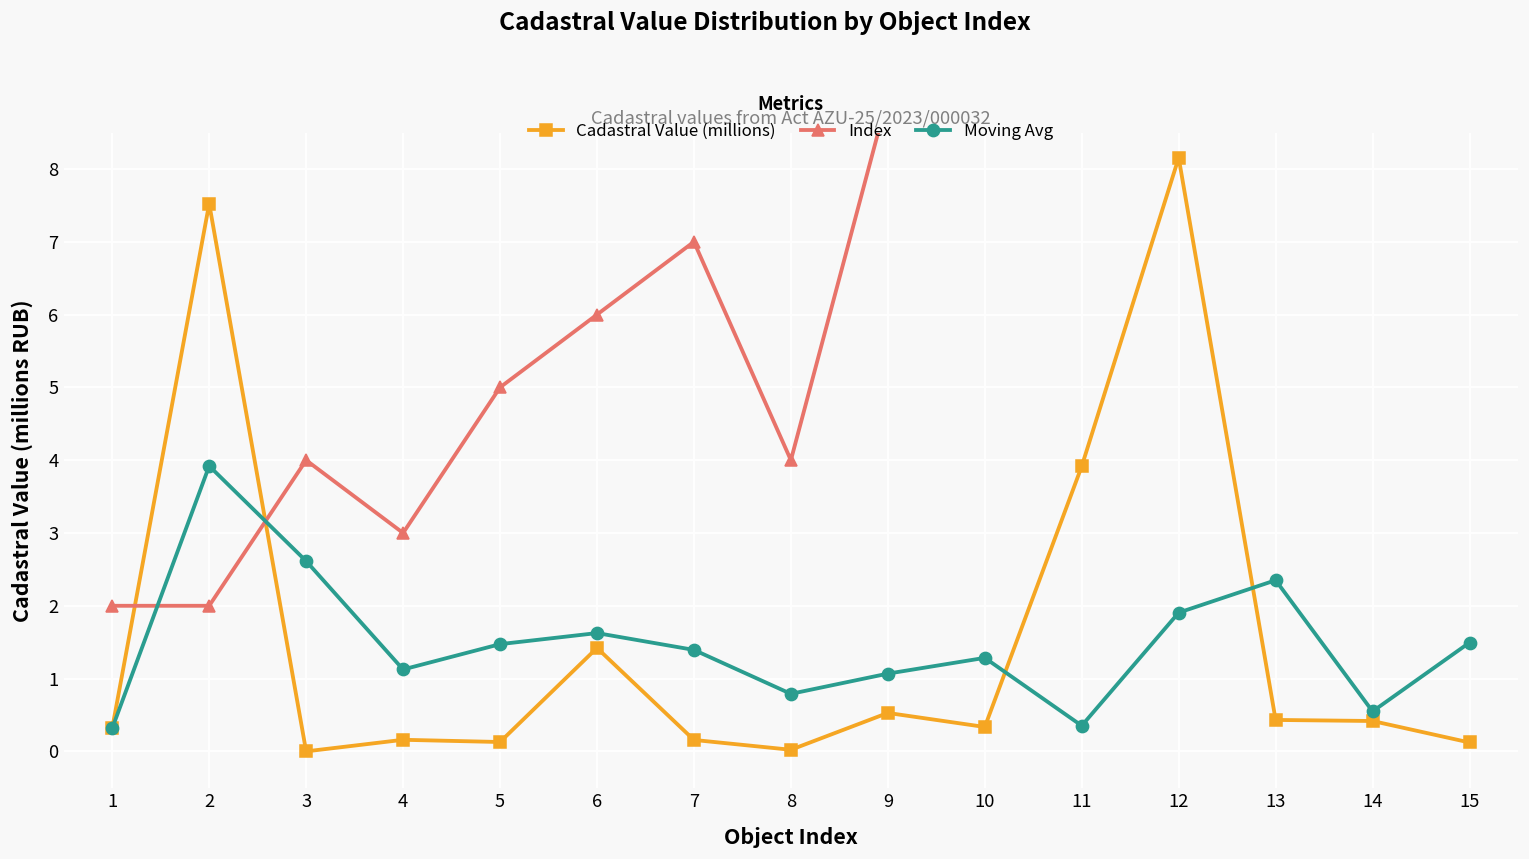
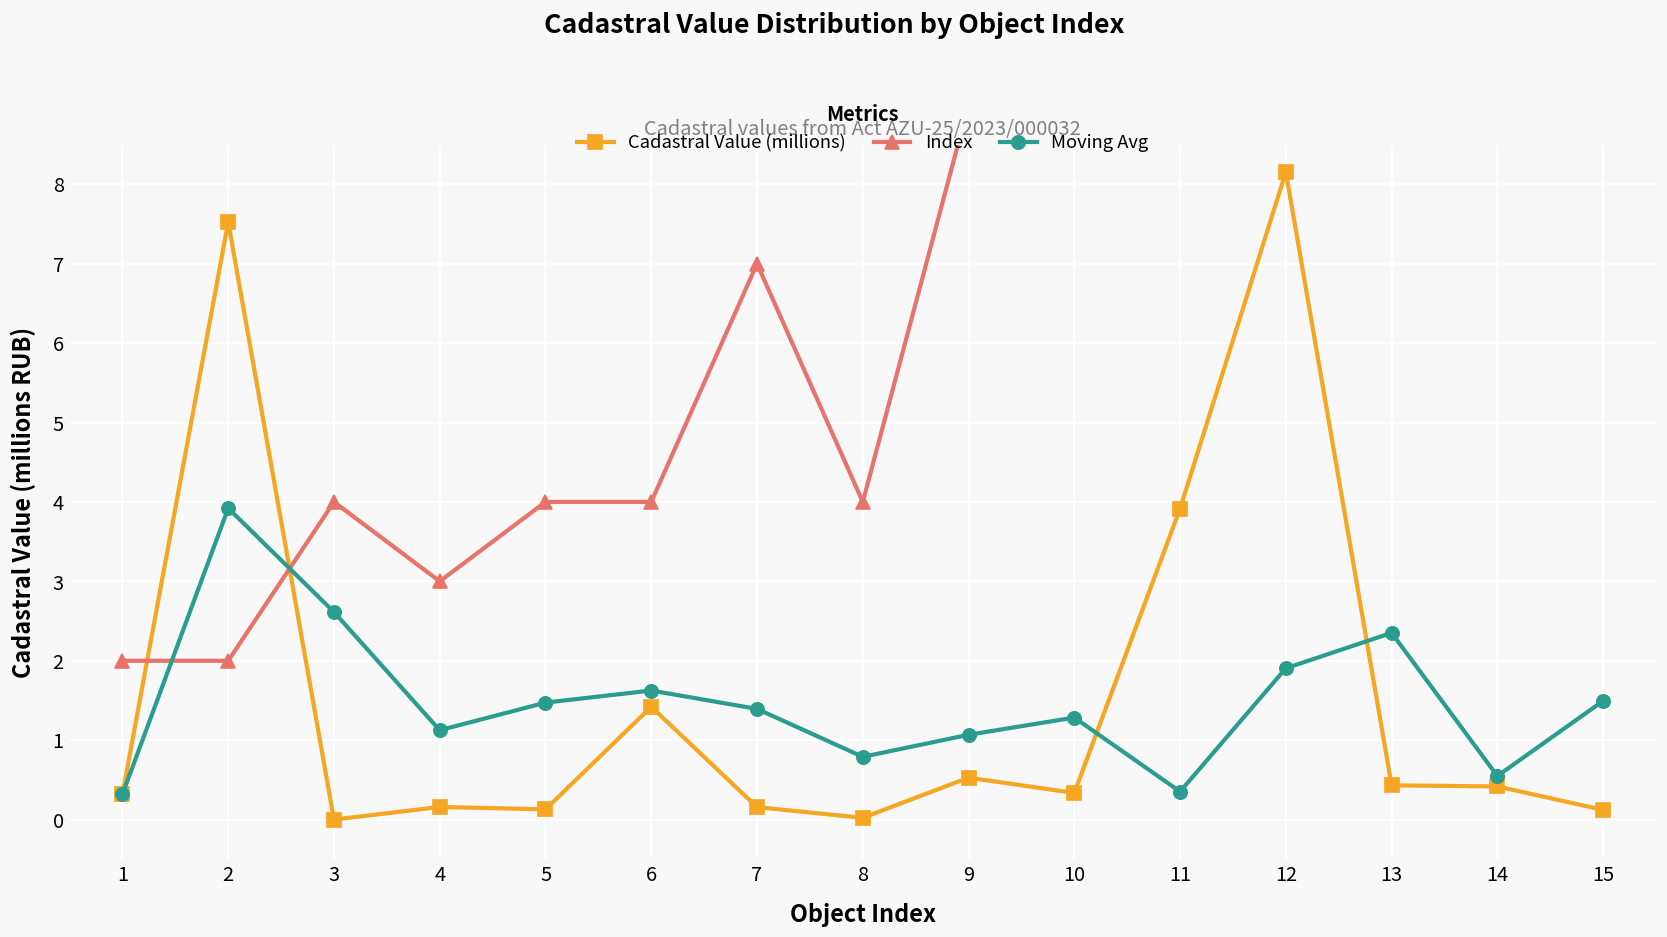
  {
    "Cadastral Value (millions)": {
      "2": 7.5,
      "3": 0,
      "4": 0.2,
      "5": 0.1,
      "6": 1.4,
      "7": 0.2,
      "8": 0,
      "9": 0.5,
      "10": 0.3,
      "11": 3.9,
      "12": 8.2,
      "13": 0.4,
      "14": 0.4,
      "15": 0.1
    },
    "Index": {
      "1": 2,
      "2": 2,
      "3": 4,
      "4": 3,
-     "5": 5,
-     "6": 6,
+     "5": 4,
+     "6": 4,
      "7": 7,
      "8": 4
    },
    "Moving Avg": {
      "2": 3.9,
      "3": 2.6,
      "4": 1.1,
      "5": 1.5,
      "6": 1.6,
      "7": 1.4,
      "8": 0.8,
      "9": 1.1,
      "10": 1.3,
      "11": 0.4,
      "12": 1.9,
      "13": 2.4,
      "14": 0.5,
      "15": 1.5
    }
  }
